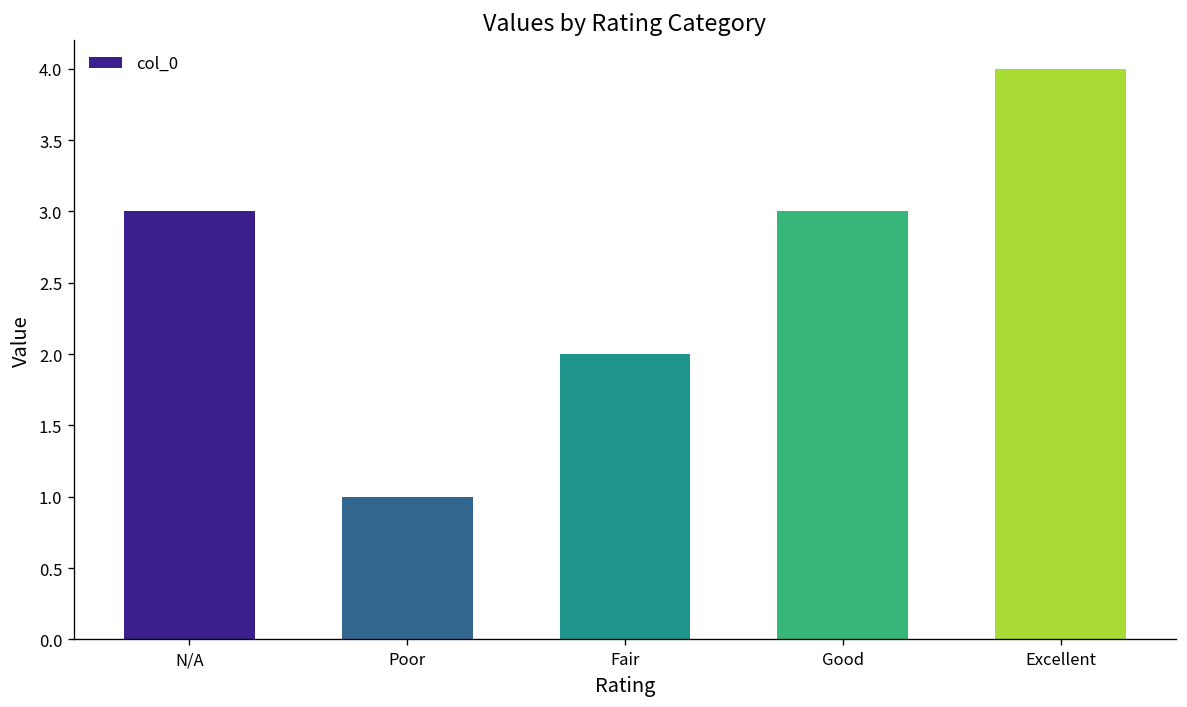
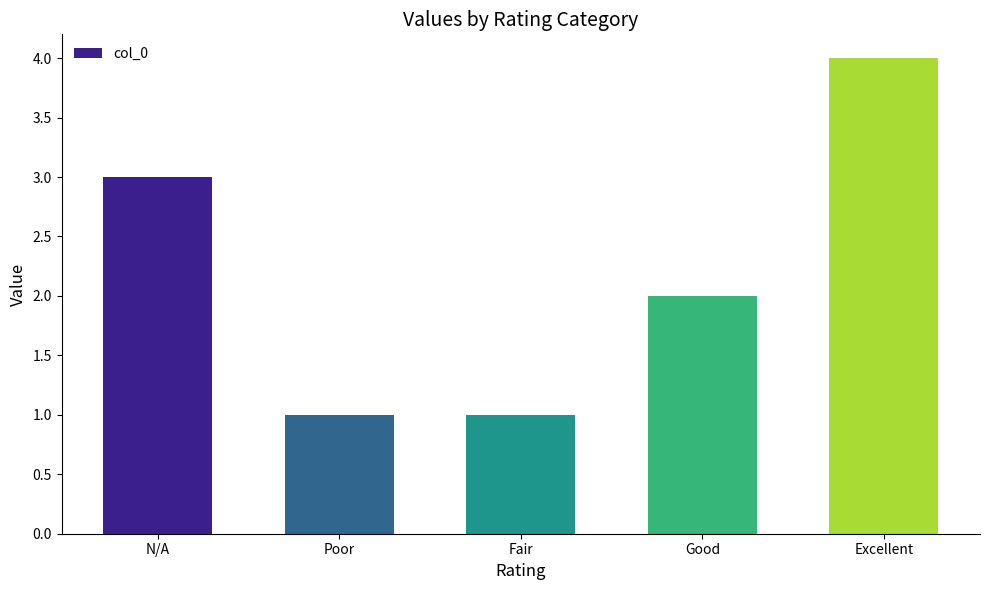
  {
    "N/A": 3,
    "Poor": 1,
-   "Fair": 2,
-   "Good": 3,
+   "Fair": 1,
+   "Good": 2,
    "Excellent": 4
  }
